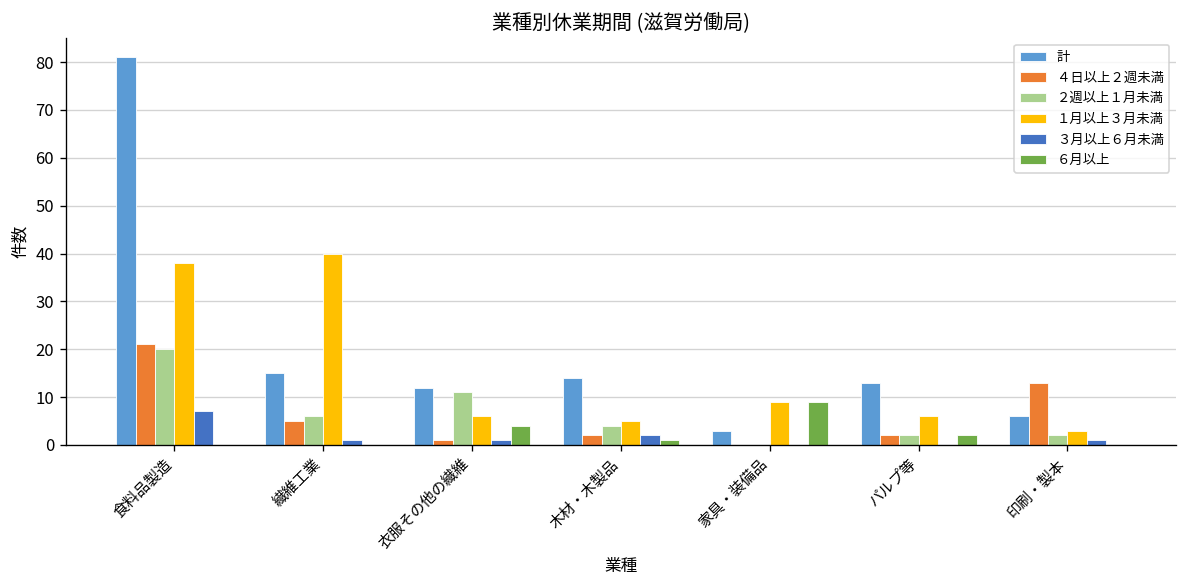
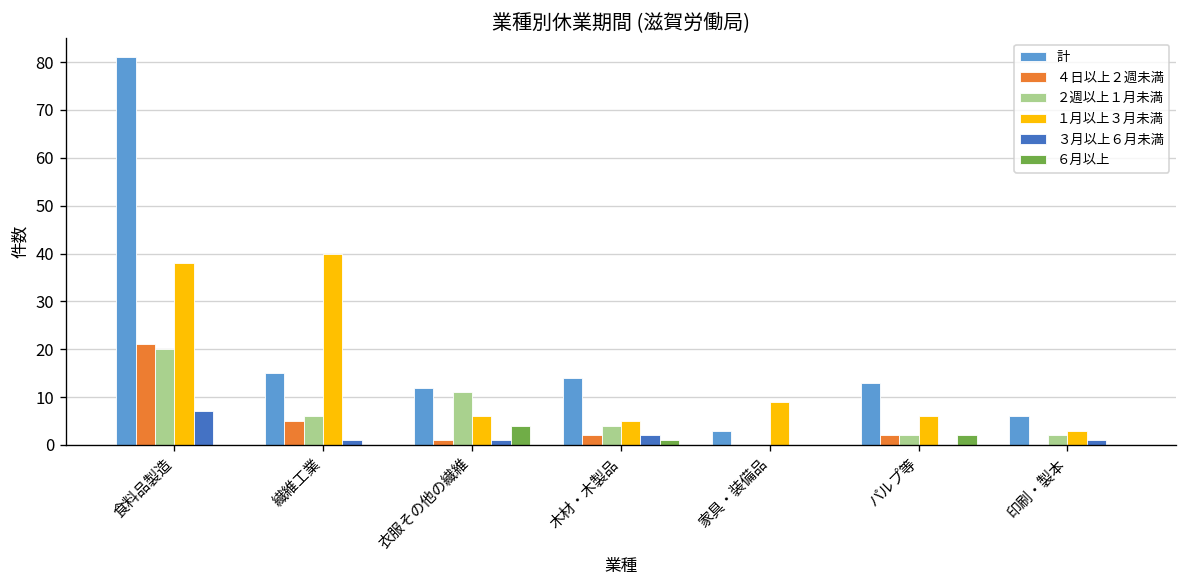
  {
    "４日以上２週未満": {
      "食料品製造": 21,
      "繊維工業": 5,
      "衣服その他の繊維": 1,
      "木材・木製品": 2,
      "家具・装備品": 0,
      "パルプ等": 2,
-     "印刷・製本": 13
+     "印刷・製本": 0
    },
    "２週以上１月未満": {
      "食料品製造": 20,
      "繊維工業": 6,
      "衣服その他の繊維": 11,
      "木材・木製品": 4,
      "家具・装備品": 0,
      "パルプ等": 2,
      "印刷・製本": 2
    },
    "１月以上３月未満": {
      "食料品製造": 38,
      "繊維工業": 40,
      "衣服その他の繊維": 6,
      "木材・木製品": 5,
      "家具・装備品": 9,
      "パルプ等": 6,
      "印刷・製本": 3
    },
    "６月以上": {
      "食料品製造": 0,
      "繊維工業": 0,
      "衣服その他の繊維": 4,
      "木材・木製品": 1,
-     "家具・装備品": 9,
+     "家具・装備品": 0,
      "パルプ等": 2,
      "印刷・製本": 0
    }
  }
